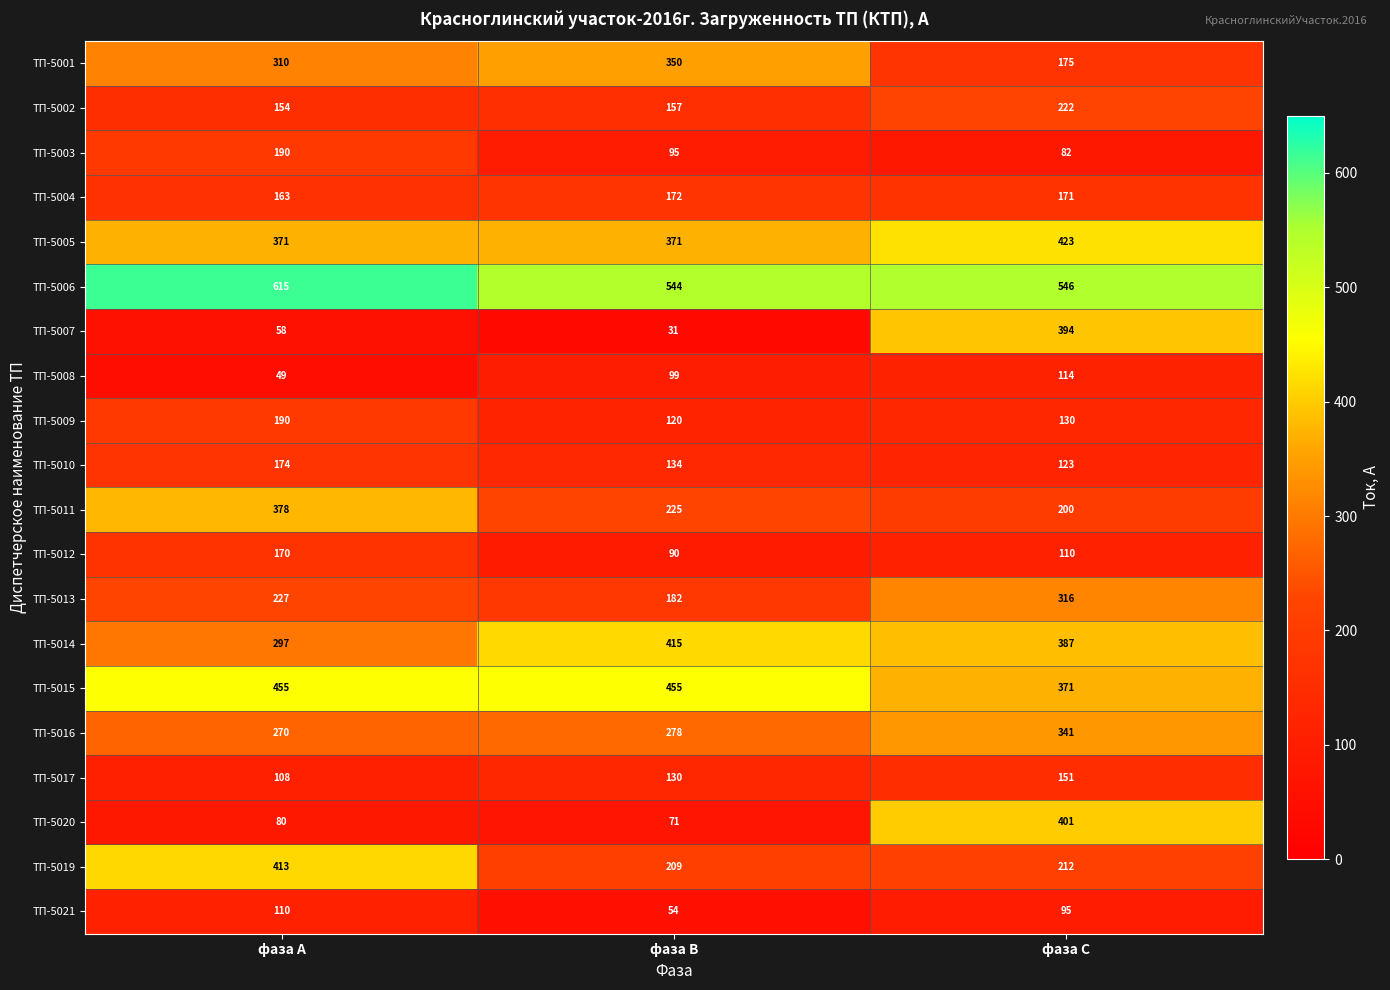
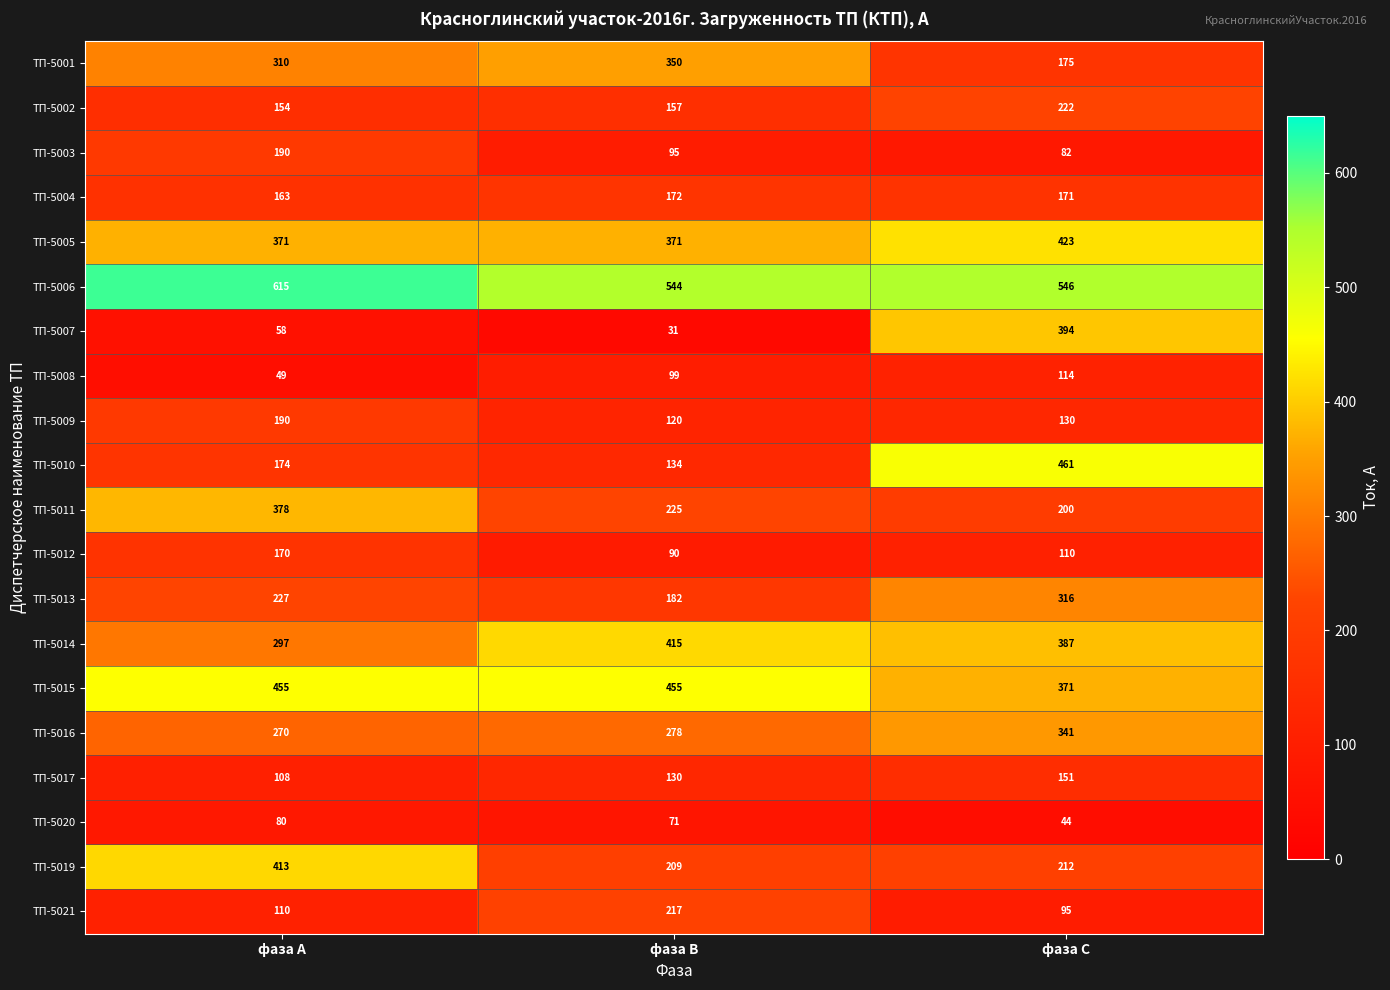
  {
    "ТП-5001": {
      "фаза А": 310,
      "фаза В": 350,
      "фаза С": 175
    },
    "ТП-5002": {
      "фаза А": 154,
      "фаза В": 157,
      "фаза С": 222
    },
    "ТП-5003": {
      "фаза А": 190,
      "фаза В": 95,
      "фаза С": 82
    },
    "ТП-5004": {
      "фаза А": 163,
      "фаза В": 172,
      "фаза С": 171
    },
    "ТП-5005": {
      "фаза А": 371,
      "фаза В": 371,
      "фаза С": 423
    },
    "ТП-5006": {
      "фаза А": 615,
      "фаза В": 544,
      "фаза С": 546
    },
    "ТП-5007": {
      "фаза А": 58,
      "фаза В": 31,
      "фаза С": 394
    },
    "ТП-5008": {
      "фаза А": 49,
      "фаза В": 99,
      "фаза С": 114
    },
    "ТП-5009": {
      "фаза А": 190,
      "фаза В": 120,
      "фаза С": 130
    },
    "ТП-5010": {
      "фаза А": 174,
      "фаза В": 134,
-     "фаза С": 123
+     "фаза С": 461
    },
    "ТП-5011": {
      "фаза А": 378,
      "фаза В": 225,
      "фаза С": 200
    },
    "ТП-5012": {
      "фаза А": 170,
      "фаза В": 90,
      "фаза С": 110
    },
    "ТП-5013": {
      "фаза А": 227,
      "фаза В": 182,
      "фаза С": 316
    },
    "ТП-5014": {
      "фаза А": 297,
      "фаза В": 415,
      "фаза С": 387
    },
    "ТП-5015": {
      "фаза А": 455,
      "фаза В": 455,
      "фаза С": 371
    },
    "ТП-5016": {
      "фаза А": 270,
      "фаза В": 278,
      "фаза С": 341
    },
    "ТП-5017": {
      "фаза А": 108,
      "фаза В": 130,
      "фаза С": 151
    },
    "ТП-5020": {
      "фаза А": 80,
      "фаза В": 71,
-     "фаза С": 401
+     "фаза С": 44
    },
    "ТП-5019": {
      "фаза А": 413,
      "фаза В": 209,
      "фаза С": 212
    },
    "ТП-5021": {
      "фаза А": 110,
-     "фаза В": 54,
+     "фаза В": 217,
      "фаза С": 95
    }
  }
